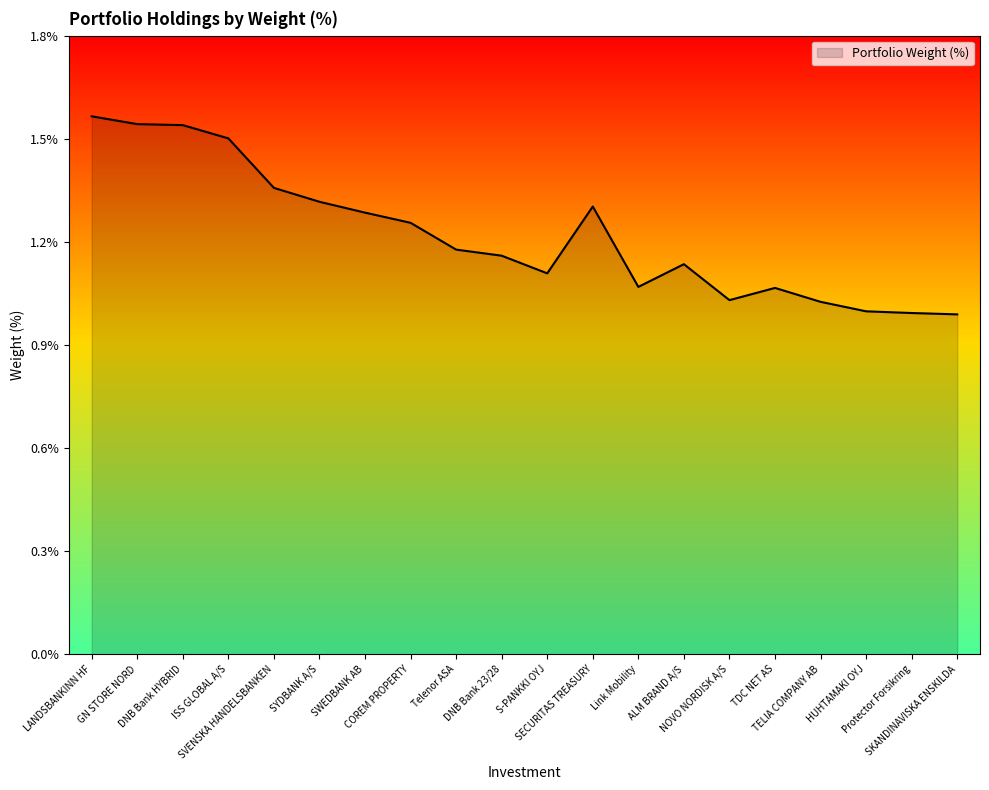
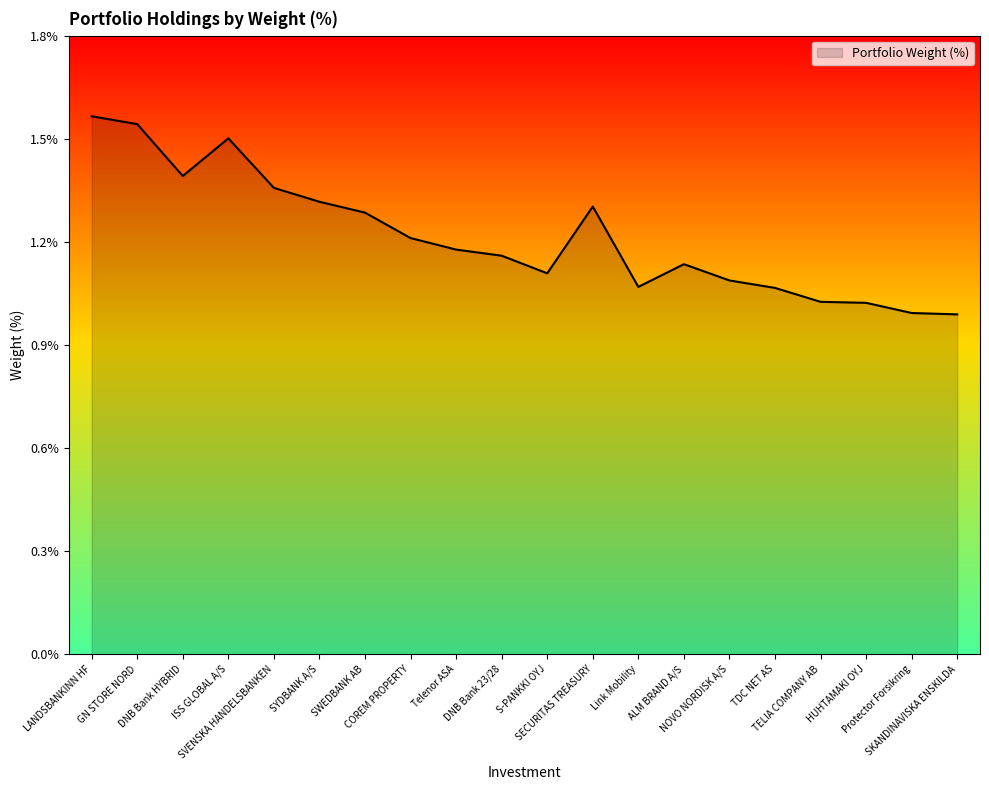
  {
    "LANDSBANKINN HF": "1.59%",
    "GN STORE NORD": "1.56%",
-   "DNB Bank HYBRID": "1.56%",
+   "DNB Bank HYBRID": "1.41%",
    "ISS GLOBAL A/S": "1.52%",
    "SVENSKA HANDELSBANKEN": "1.38%",
    "SYDBANK A/S": "1.33%",
    "SWEDBANK AB": "1.30%",
-   "COREM PROPERTY": "1.27%",
+   "COREM PROPERTY": "1.23%",
    "Telenor ASA": "1.19%",
    "DNB Bank 23/28": "1.18%",
    "S-PANKKI OYJ": "1.12%",
    "SECURITAS TREASURY": "1.32%",
    "Link Mobility": "1.08%",
    "ALM BRAND A/S": "1.15%",
-   "NOVO NORDISK A/S": "1.04%",
+   "NOVO NORDISK A/S": "1.10%",
    "TDC NET AS": "1.08%",
    "TELIA COMPANY AB": "1.04%",
-   "HUHTAMAKI OYJ": "1.01%",
+   "HUHTAMAKI OYJ": "1.04%",
    "Protector Forsikring": "1.01%",
    "SKANDINAVISKA ENSKILDA": "1.00%"
  }
